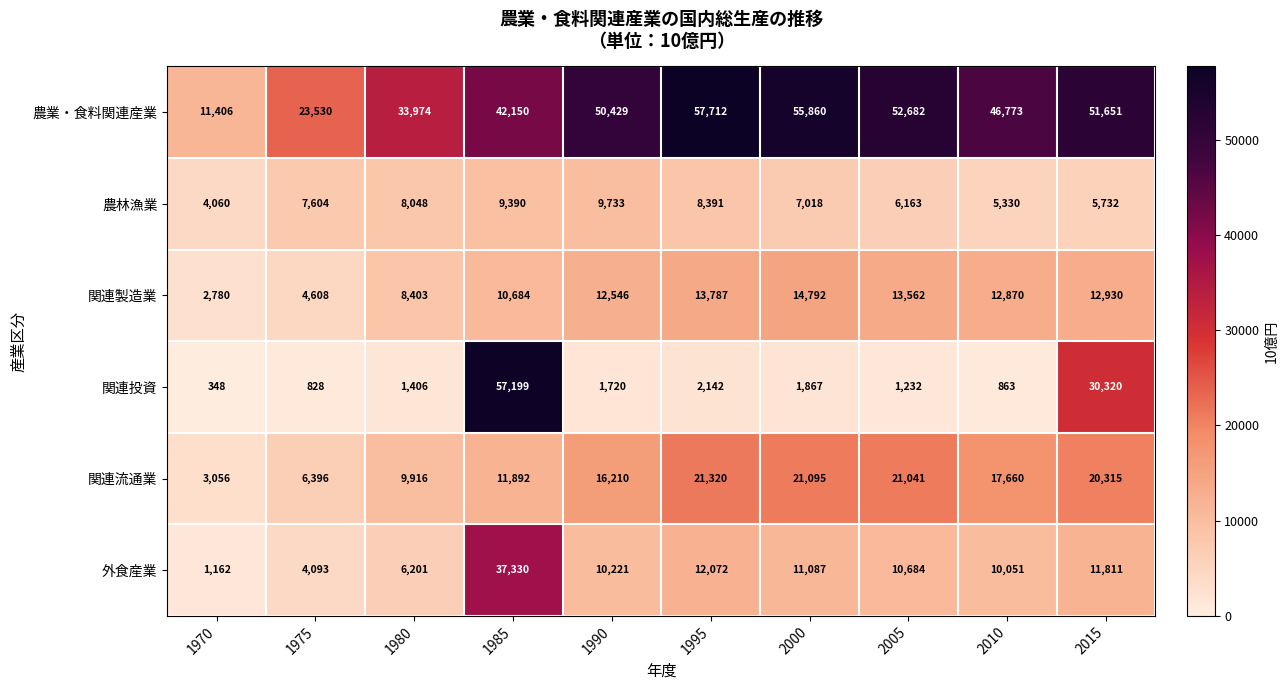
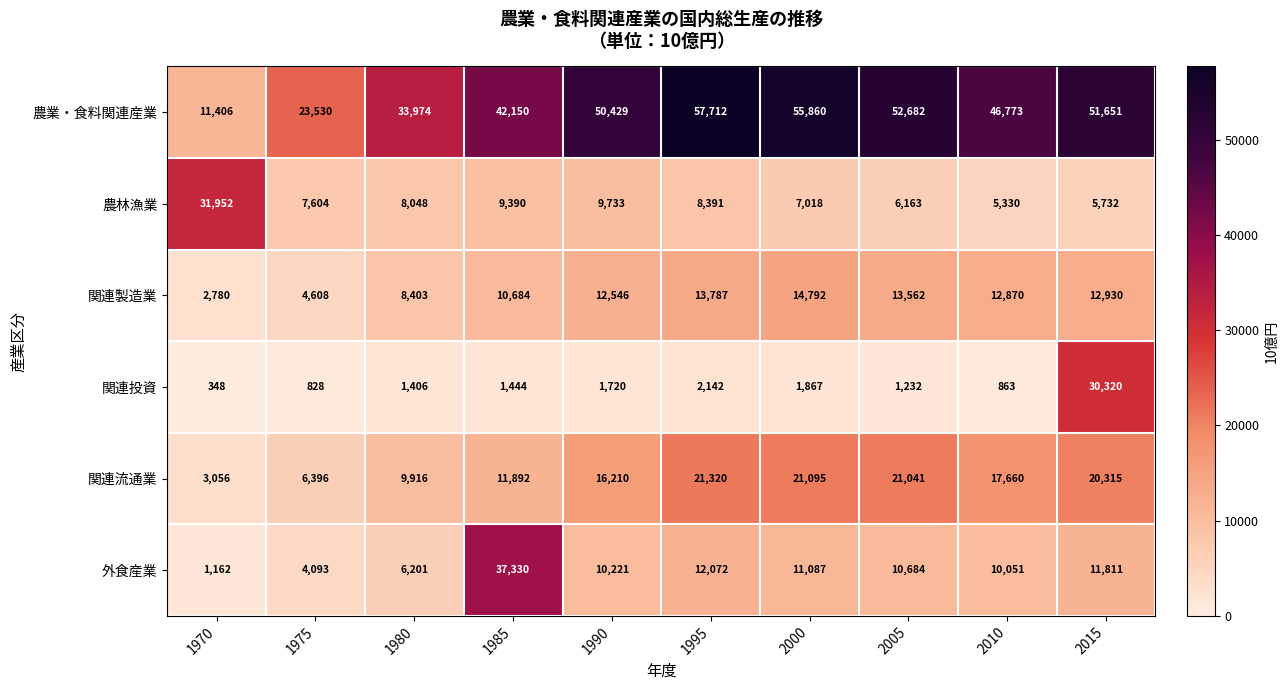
  {
    "農業・食料関連産業": {
      "1970": "11,406",
      "1975": "23,530",
      "1980": "33,974",
      "1985": "42,150",
      "1990": "50,429",
      "1995": "57,712",
      "2000": "55,860",
      "2005": "52,682",
      "2010": "46,773",
      "2015": "51,651"
    },
    "農林漁業": {
-     "1970": "4,060",
+     "1970": "31,952",
      "1975": "7,604",
      "1980": "8,048",
      "1985": "9,390",
      "1990": "9,733",
      "1995": "8,391",
      "2000": "7,018",
      "2005": "6,163",
      "2010": "5,330",
      "2015": "5,732"
    },
    "関連製造業": {
      "1970": "2,780",
      "1975": "4,608",
      "1980": "8,403",
      "1985": "10,684",
      "1990": "12,546",
      "1995": "13,787",
      "2000": "14,792",
      "2005": "13,562",
      "2010": "12,870",
      "2015": "12,930"
    },
    "関連投資": {
      "1970": "348",
      "1975": "828",
      "1980": "1,406",
-     "1985": "57,199",
+     "1985": "1,444",
      "1990": "1,720",
      "1995": "2,142",
      "2000": "1,867",
      "2005": "1,232",
      "2010": "863",
      "2015": "30,320"
    },
    "関連流通業": {
      "1970": "3,056",
      "1975": "6,396",
      "1980": "9,916",
      "1985": "11,892",
      "1990": "16,210",
      "1995": "21,320",
      "2000": "21,095",
      "2005": "21,041",
      "2010": "17,660",
      "2015": "20,315"
    },
    "外食産業": {
      "1970": "1,162",
      "1975": "4,093",
      "1980": "6,201",
      "1985": "37,330",
      "1990": "10,221",
      "1995": "12,072",
      "2000": "11,087",
      "2005": "10,684",
      "2010": "10,051",
      "2015": "11,811"
    }
  }
